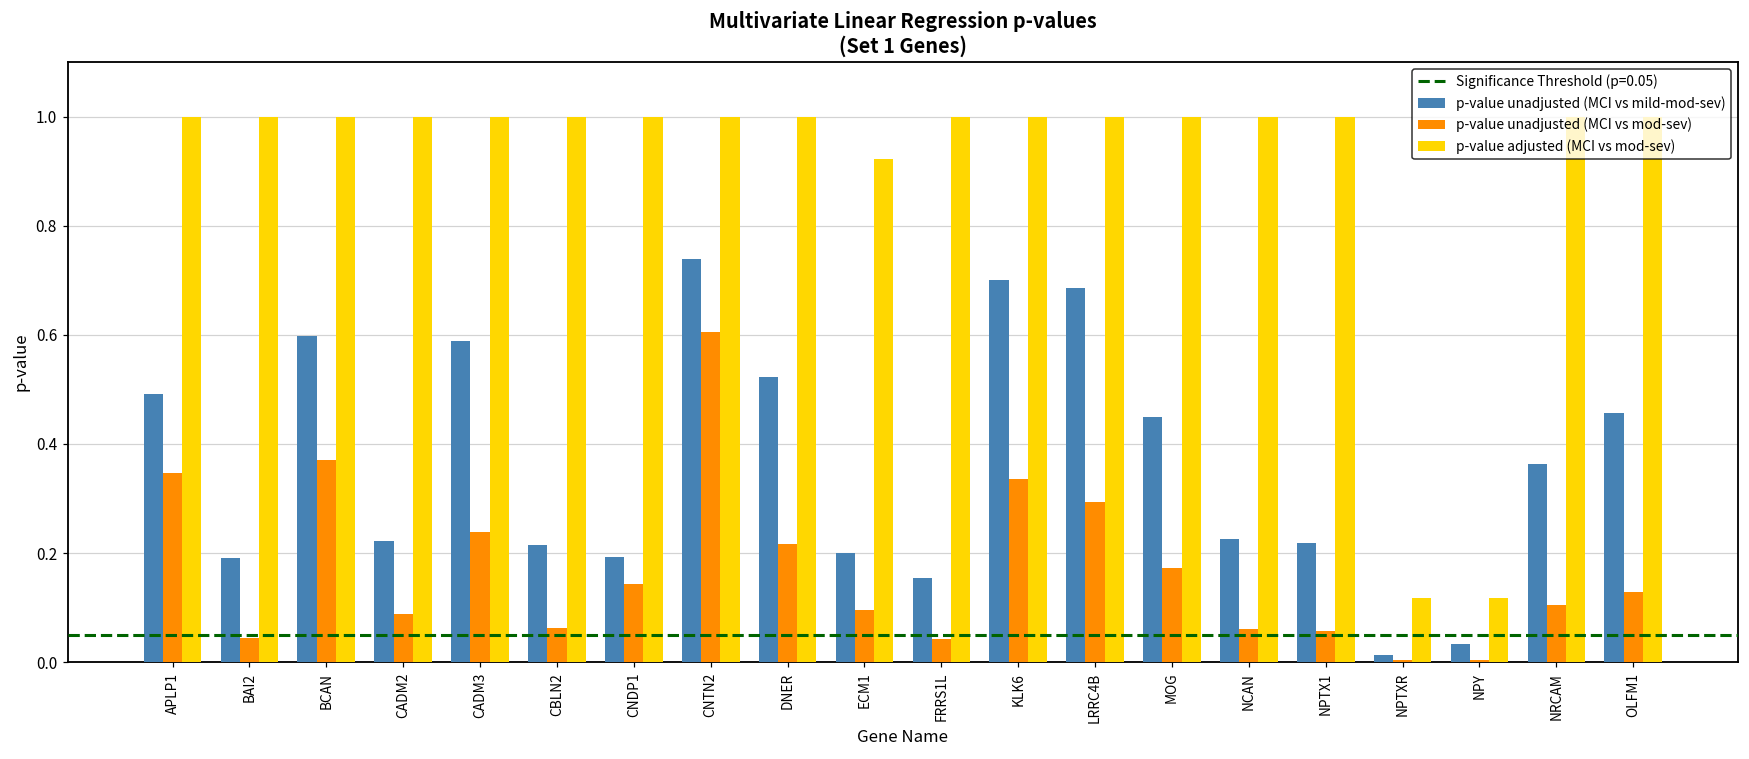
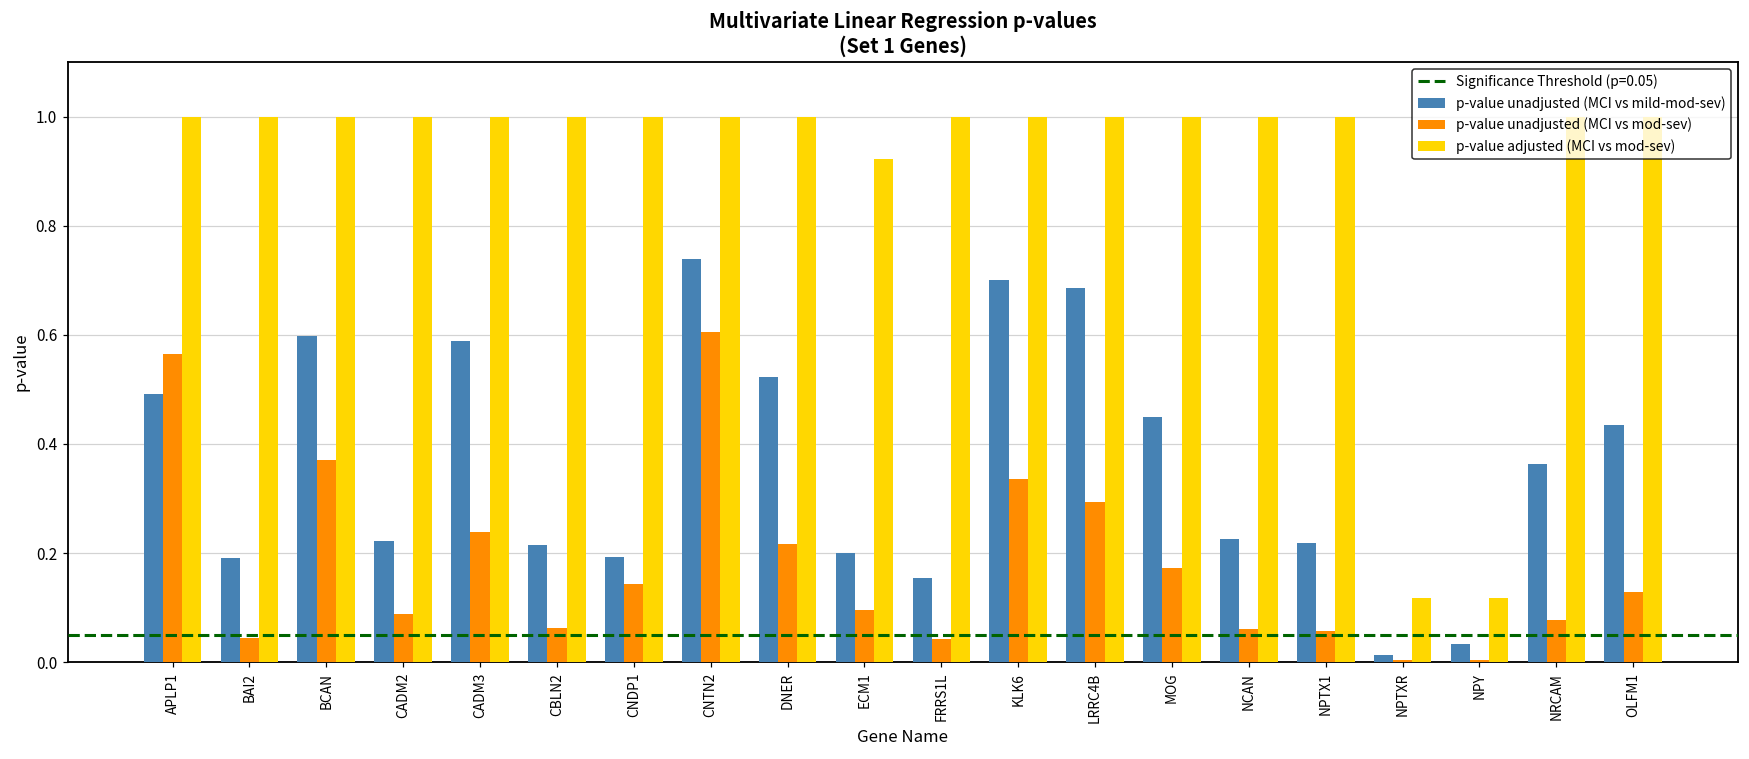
  {
    "p-value unadjusted (MCI vs mild-mod-sev)": {
      "APLP1": 0.49,
      "BAI2": 0.19,
      "BCAN": 0.60,
      "CADM2": 0.22,
      "CADM3": 0.59,
      "CBLN2": 0.21,
      "CNDP1": 0.19,
      "CNTN2": 0.74,
      "DNER": 0.52,
      "ECM1": 0.20,
      "FRRS1L": 0.16,
      "KLK6": 0.70,
      "LRRC4B": 0.69,
      "MOG": 0.45,
      "NCAN": 0.23,
      "NPTX1": 0.22,
      "NPTXR": 0.01,
      "NPY": 0.03,
      "NRCAM": 0.36,
-     "OLFM1": 0.46
+     "OLFM1": 0.44
    },
    "p-value unadjusted (MCI vs mod-sev)": {
-     "APLP1": 0.35,
+     "APLP1": 0.56,
      "BAI2": 0.04,
      "BCAN": 0.37,
      "CADM2": 0.09,
      "CADM3": 0.24,
      "CBLN2": 0.06,
      "CNDP1": 0.14,
      "CNTN2": 0.61,
      "DNER": 0.22,
      "ECM1": 0.10,
      "FRRS1L": 0.04,
      "KLK6": 0.34,
      "LRRC4B": 0.29,
      "MOG": 0.17,
      "NCAN": 0.06,
      "NPTX1": 0.06,
-     "NRCAM": 0.11,
+     "NRCAM": 0.08,
      "OLFM1": 0.13
    },
    "p-value adjusted (MCI vs mod-sev)": {
      "APLP1": 1.00,
      "BAI2": 1.00,
      "BCAN": 1.00,
      "CADM2": 1.00,
      "CADM3": 1.00,
      "CBLN2": 1.00,
      "CNDP1": 1.00,
      "CNTN2": 1.00,
      "DNER": 1.00,
      "ECM1": 0.92,
      "FRRS1L": 1.00,
      "KLK6": 1.00,
      "LRRC4B": 1.00,
      "MOG": 1.00,
      "NCAN": 1.00,
      "NPTX1": 1.00,
      "NPTXR": 0.12,
      "NPY": 0.12
    }
  }
